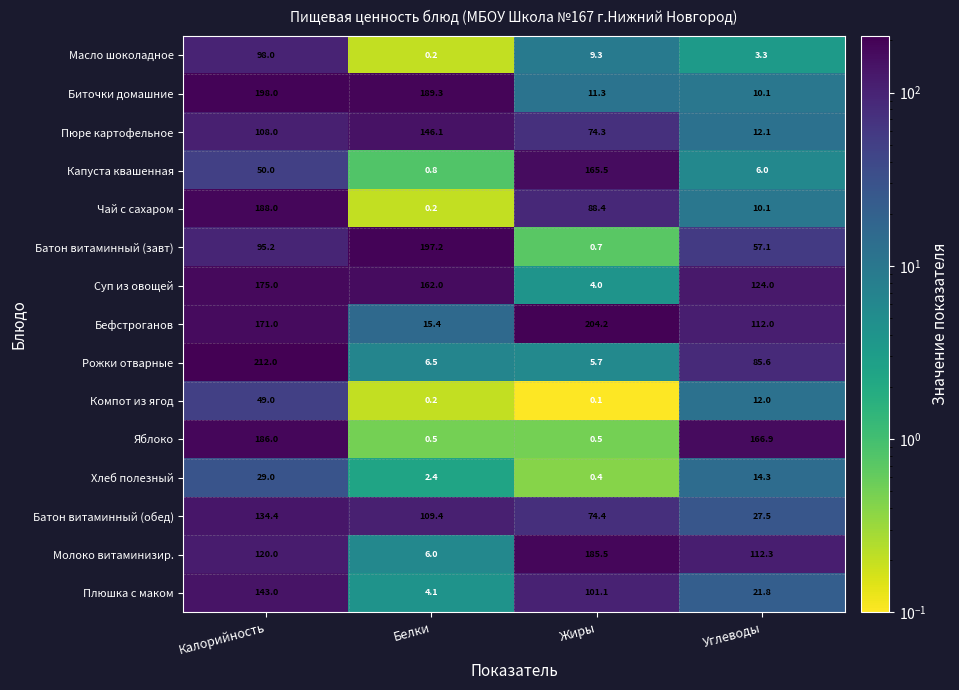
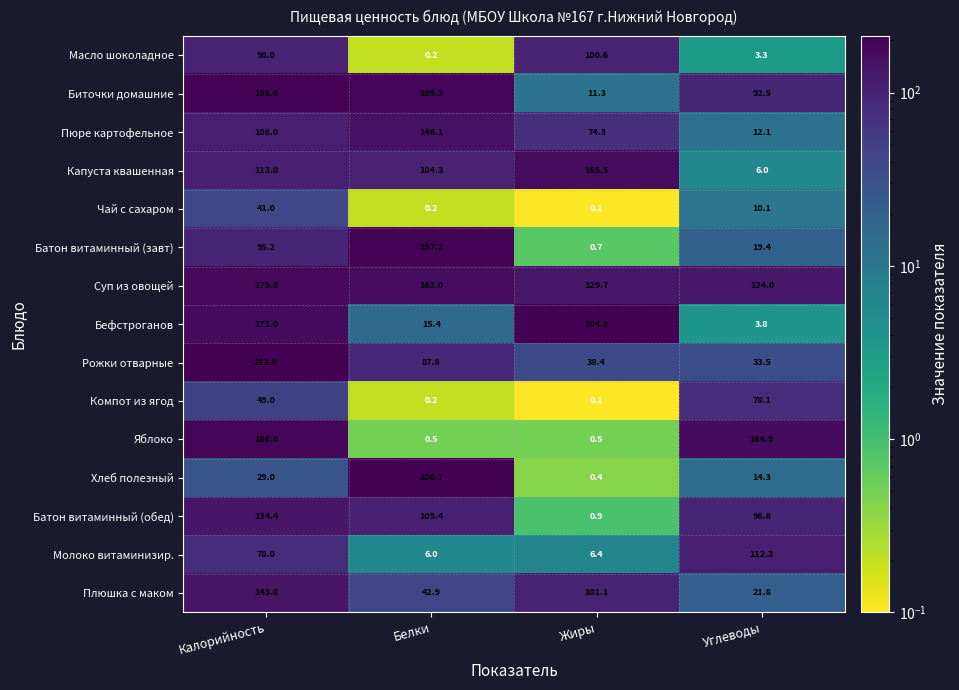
  {
    "Масло шоколадное": {
      "Калорийность": 98.0,
      "Белки": 0.2,
-     "Жиры": 9.3,
+     "Жиры": 100.6,
      "Углеводы": 3.3
    },
    "Биточки домашние": {
      "Калорийность": 198.0,
      "Белки": 189.3,
      "Жиры": 11.3,
-     "Углеводы": 10.1
+     "Углеводы": 92.5
    },
    "Пюре картофельное": {
      "Калорийность": 108.0,
      "Белки": 146.1,
      "Жиры": 74.3,
      "Углеводы": 12.1
    },
    "Капуста квашенная": {
-     "Калорийность": 50.0,
-     "Белки": 0.8,
+     "Калорийность": 113.0,
+     "Белки": 104.3,
      "Жиры": 165.5,
      "Углеводы": 6.0
    },
    "Чай с сахаром": {
-     "Калорийность": 188.0,
+     "Калорийность": 41.0,
      "Белки": 0.2,
-     "Жиры": 88.4,
+     "Жиры": 0.1,
      "Углеводы": 10.1
    },
    "Батон витаминный (завт)": {
      "Калорийность": 95.2,
      "Белки": 197.2,
      "Жиры": 0.7,
-     "Углеводы": 57.1
+     "Углеводы": 19.4
    },
    "Суп из овощей": {
      "Калорийность": 175.0,
      "Белки": 162.0,
-     "Жиры": 4.0,
+     "Жиры": 129.7,
      "Углеводы": 124.0
    },
    "Бефстроганов": {
      "Калорийность": 171.0,
      "Белки": 15.4,
      "Жиры": 204.2,
-     "Углеводы": 112.0
+     "Углеводы": 3.8
    },
    "Рожки отварные": {
      "Калорийность": 212.0,
-     "Белки": 6.5,
-     "Жиры": 5.7,
-     "Углеводы": 85.6
+     "Белки": 87.8,
+     "Жиры": 38.4,
+     "Углеводы": 33.5
    },
    "Компот из ягод": {
      "Калорийность": 49.0,
      "Белки": 0.2,
      "Жиры": 0.1,
-     "Углеводы": 12.0
+     "Углеводы": 78.1
    },
    "Яблоко": {
      "Калорийность": 186.0,
      "Белки": 0.5,
      "Жиры": 0.5,
      "Углеводы": 166.9
    },
    "Хлеб полезный": {
      "Калорийность": 29.0,
-     "Белки": 2.4,
+     "Белки": 208.7,
      "Жиры": 0.4,
      "Углеводы": 14.3
    },
    "Батон витаминный (обед)": {
      "Калорийность": 134.4,
      "Белки": 109.4,
-     "Жиры": 74.4,
-     "Углеводы": 27.5
+     "Жиры": 0.9,
+     "Углеводы": 96.6
    },
    "Молоко витаминизир.": {
-     "Калорийность": 120.0,
+     "Калорийность": 78.0,
      "Белки": 6.0,
-     "Жиры": 185.5,
+     "Жиры": 6.4,
      "Углеводы": 112.3
    },
    "Плюшка с маком": {
      "Калорийность": 143.0,
-     "Белки": 4.1,
+     "Белки": 42.9,
      "Жиры": 101.1,
      "Углеводы": 21.8
    }
  }
